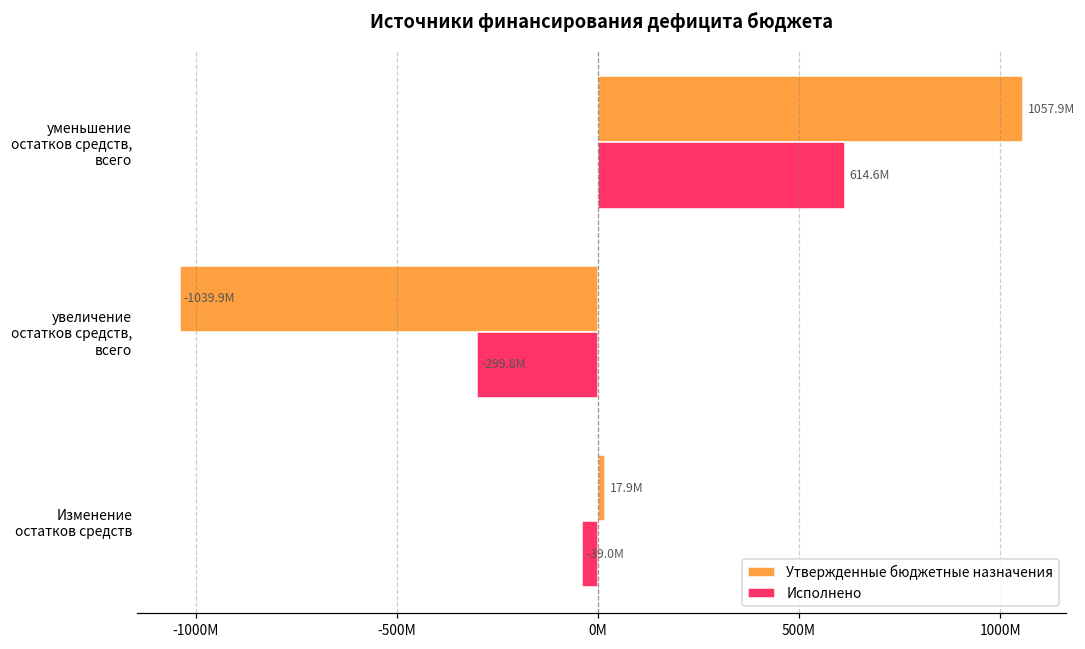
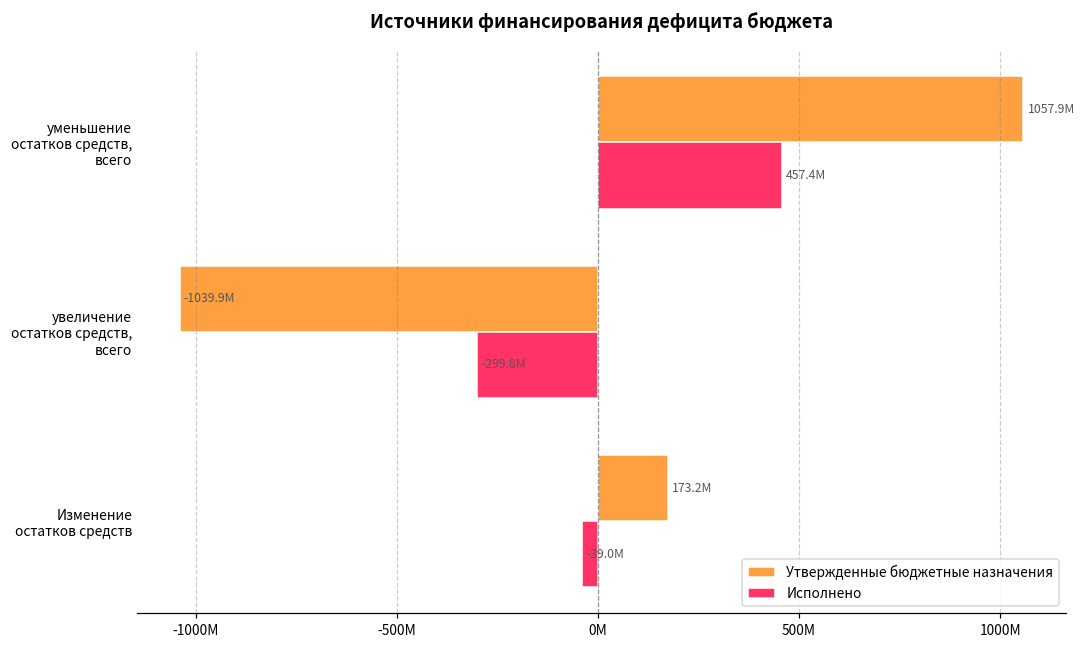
  {
    "Утвержденные бюджетные назначения": {
      "уменьшение остатков средств, всего": "1057.9M",
      "увеличение остатков средств, всего": "-1039.9M",
-     "Изменение остатков средств": "17.9M"
+     "Изменение остатков средств": "173.2M"
    },
    "Исполнено": {
-     "уменьшение остатков средств, всего": "614.6M",
+     "уменьшение остатков средств, всего": "457.4M",
      "увеличение остатков средств, всего": "-299.8M",
      "Изменение остатков средств": "-39.0M"
    }
  }
